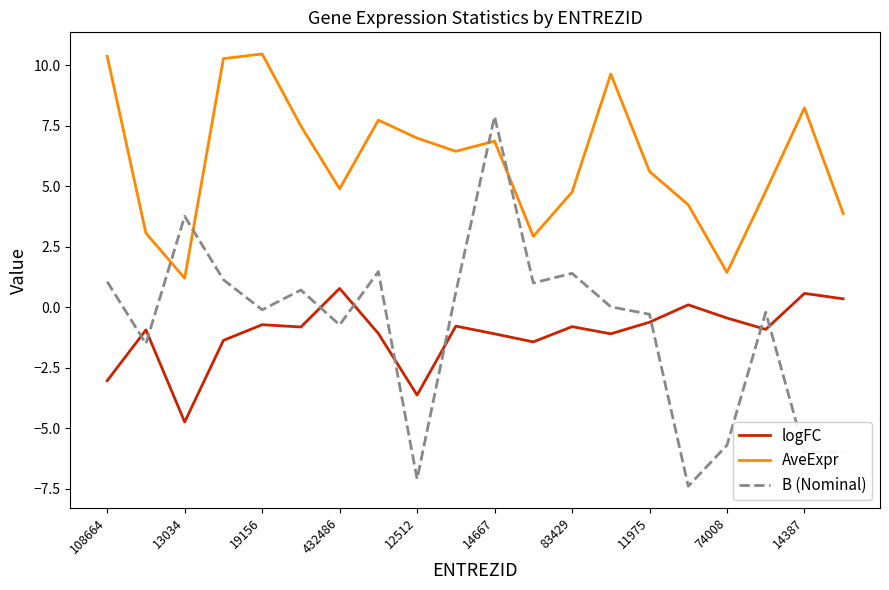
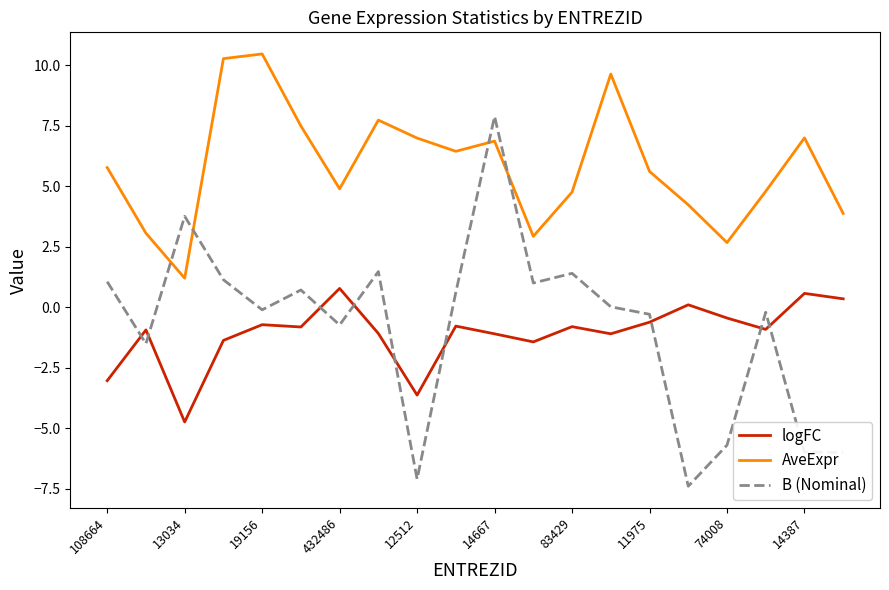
  {
    "logFC": {
      "108664": -3.0,
      "13034": -4.7,
      "19156": -0.7,
      "432486": 0.8,
      "12512": -3.6,
      "14667": -1.1,
      "83429": -0.8,
      "11975": -0.6,
      "74008": -0.5,
      "14387": 0.6
    },
    "AveExpr": {
-     "108664": 10.4,
+     "108664": 5.8,
      "13034": 1.2,
      "19156": 10.5,
      "432486": 4.9,
      "12512": 7.0,
      "14667": 6.9,
      "83429": 4.7,
      "11975": 5.6,
-     "74008": 1.4,
-     "14387": 8.2
+     "74008": 2.7,
+     "14387": 7.0
    },
    "B (Nominal)": {
      "108664": 1.0,
      "13034": 3.7,
      "19156": -0.1,
      "432486": -0.7,
      "12512": -7.1,
      "14667": 7.9,
      "83429": 1.4,
      "11975": -0.3,
      "74008": -5.7
    }
  }
